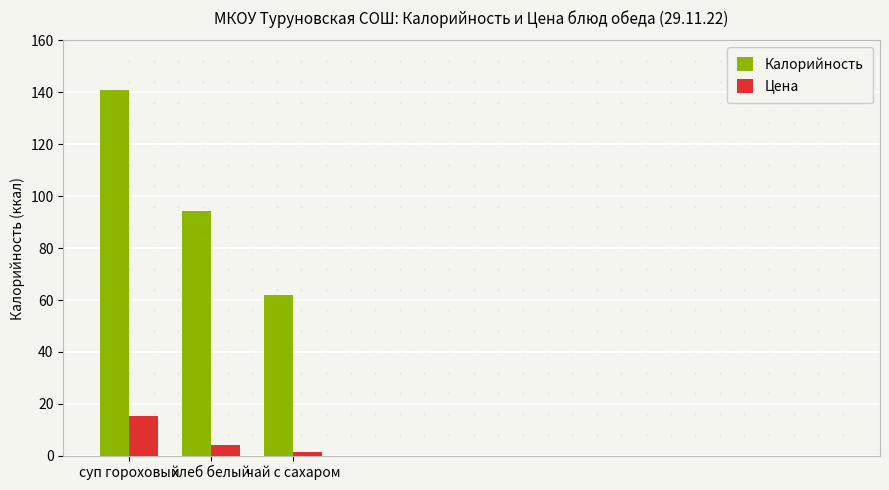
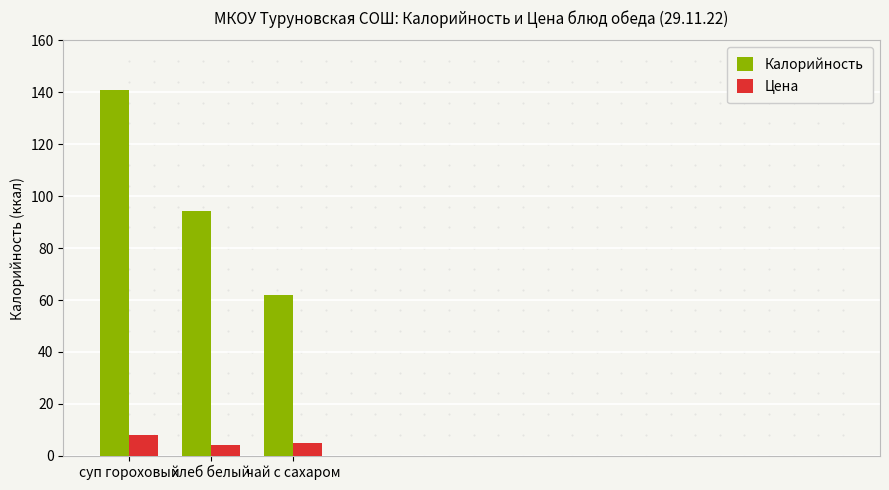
  {
    "Калорийность": {
      "суп гороховый": 141,
      "хлеб белый": 94,
      "чай с сахаром": 62
    },
    "Цена": {
-     "суп гороховый": 15,
+     "суп гороховый": 8,
      "хлеб белый": 4,
-     "чай с сахаром": 2
+     "чай с сахаром": 5
    }
  }
